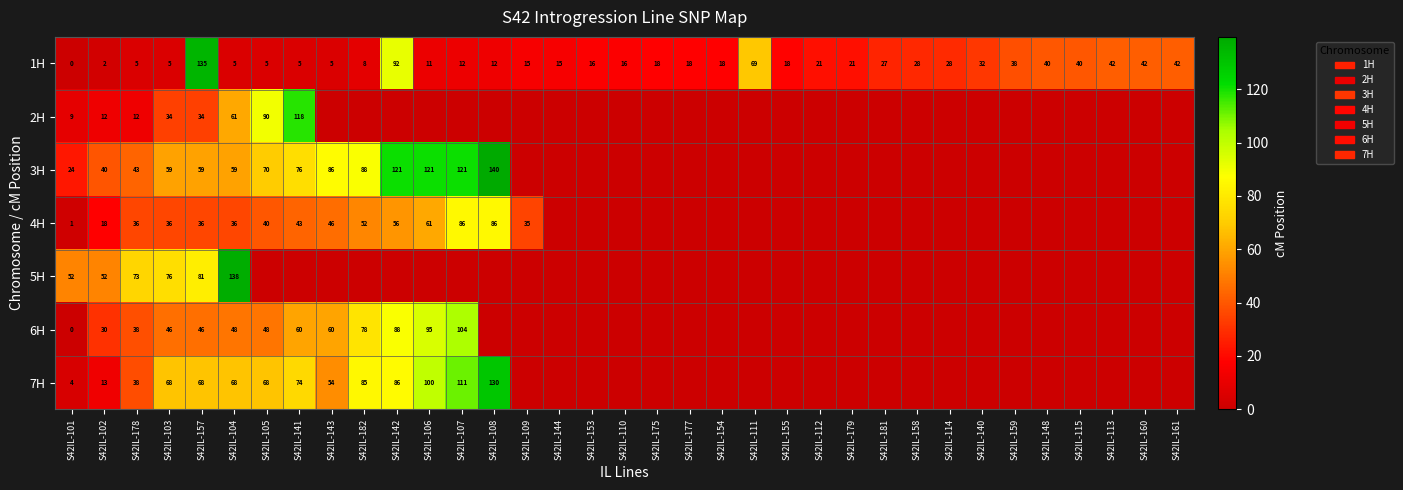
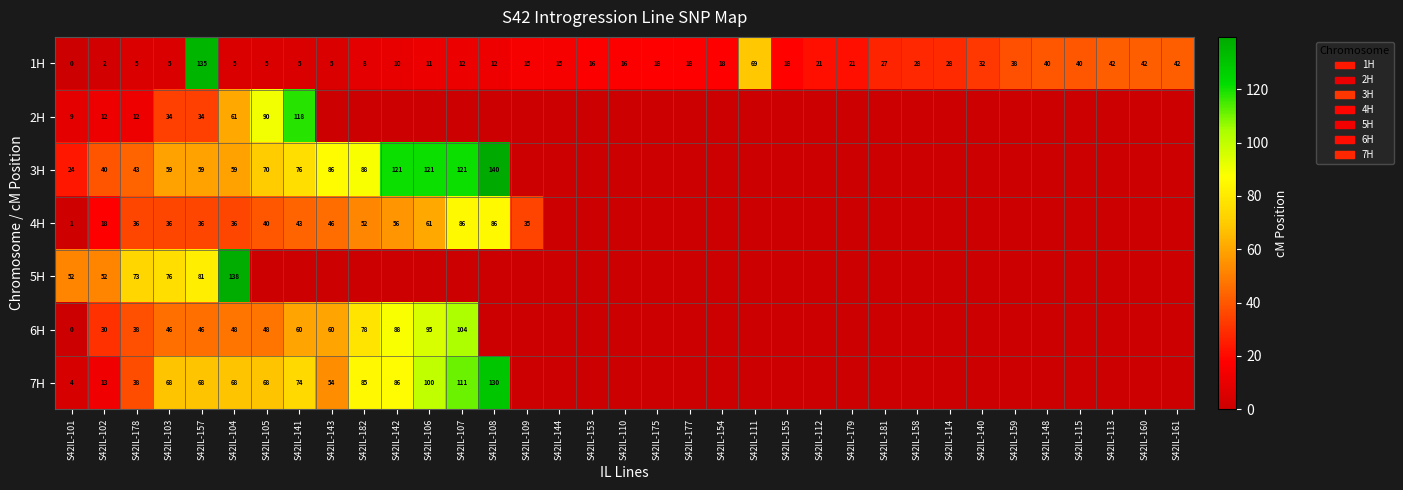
  {
    "1H": {
      "S42IL-101": 0,
      "S42IL-102": 2,
      "S42IL-178": 5,
      "S42IL-103": 5,
      "S42IL-157": 135,
      "S42IL-104": 5,
      "S42IL-105": 5,
      "S42IL-141": 5,
      "S42IL-143": 5,
      "S42IL-182": 8,
-     "S42IL-142": 92,
+     "S42IL-142": 10,
      "S42IL-106": 11,
      "S42IL-107": 12,
      "S42IL-108": 12,
      "S42IL-109": 15,
      "S42IL-144": 15,
      "S42IL-153": 16,
      "S42IL-110": 16,
      "S42IL-175": 18,
      "S42IL-177": 18,
      "S42IL-154": 18,
      "S42IL-111": 69,
      "S42IL-155": 18,
      "S42IL-112": 21,
      "S42IL-179": 21,
      "S42IL-181": 27,
      "S42IL-158": 28,
      "S42IL-114": 28,
      "S42IL-140": 32,
      "S42IL-159": 38,
      "S42IL-148": 40,
      "S42IL-115": 40,
      "S42IL-113": 42,
      "S42IL-160": 42,
      "S42IL-161": 42
    },
    "2H": {
      "S42IL-101": 9,
      "S42IL-102": 12,
      "S42IL-178": 12,
      "S42IL-103": 34,
      "S42IL-157": 34,
      "S42IL-104": 61,
      "S42IL-105": 90,
      "S42IL-141": 118
    },
    "3H": {
      "S42IL-101": 24,
      "S42IL-102": 40,
      "S42IL-178": 43,
      "S42IL-103": 59,
      "S42IL-157": 59,
      "S42IL-104": 59,
      "S42IL-105": 70,
      "S42IL-141": 76,
      "S42IL-143": 86,
      "S42IL-182": 88,
      "S42IL-142": 121,
      "S42IL-106": 121,
      "S42IL-107": 121,
      "S42IL-108": 140
    },
    "4H": {
      "S42IL-101": 1,
      "S42IL-102": 18,
      "S42IL-178": 36,
      "S42IL-103": 36,
      "S42IL-157": 36,
      "S42IL-104": 36,
      "S42IL-105": 40,
      "S42IL-141": 43,
      "S42IL-143": 46,
      "S42IL-182": 52,
      "S42IL-142": 56,
      "S42IL-106": 61,
      "S42IL-107": 86,
      "S42IL-108": 86,
      "S42IL-109": 35
    },
    "5H": {
      "S42IL-101": 52,
      "S42IL-102": 52,
      "S42IL-178": 73,
      "S42IL-103": 76,
      "S42IL-157": 81,
      "S42IL-104": 138
    },
    "6H": {
      "S42IL-101": 0,
      "S42IL-102": 30,
      "S42IL-178": 38,
      "S42IL-103": 46,
      "S42IL-157": 46,
      "S42IL-104": 48,
      "S42IL-105": 48,
      "S42IL-141": 60,
      "S42IL-143": 60,
      "S42IL-182": 78,
      "S42IL-142": 88,
      "S42IL-106": 95,
      "S42IL-107": 104
    },
    "7H": {
      "S42IL-101": 4,
      "S42IL-102": 13,
      "S42IL-178": 38,
      "S42IL-103": 68,
      "S42IL-157": 68,
      "S42IL-104": 68,
      "S42IL-105": 68,
      "S42IL-141": 74,
      "S42IL-143": 54,
      "S42IL-182": 85,
      "S42IL-142": 86,
      "S42IL-106": 100,
      "S42IL-107": 111,
      "S42IL-108": 130
    }
  }
